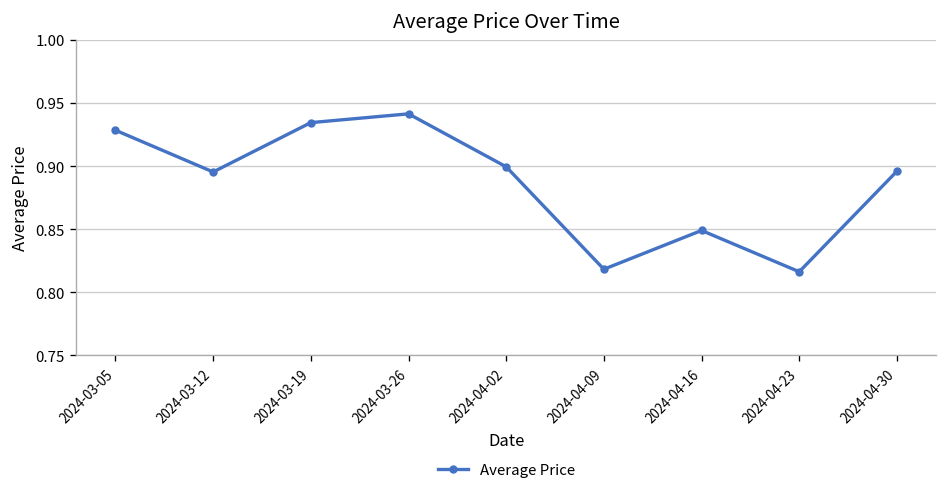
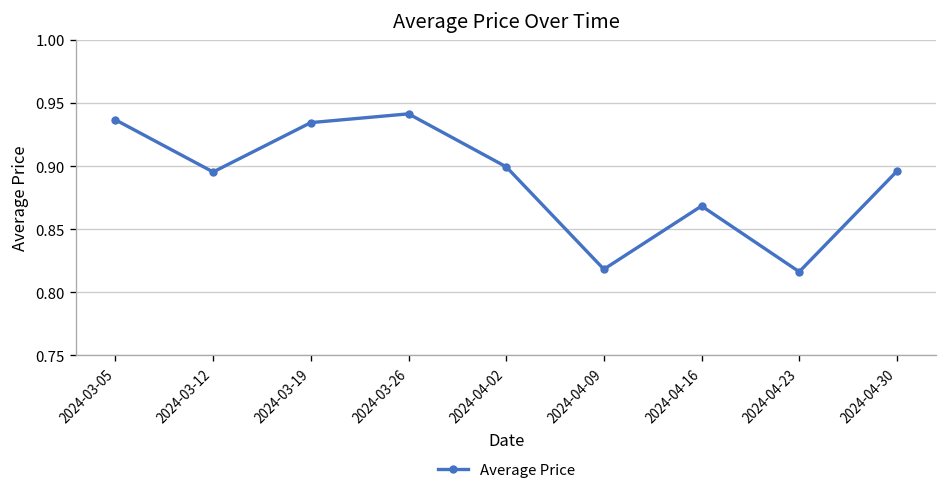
  {
-   "2024-03-05": 0.929,
+   "2024-03-05": 0.937,
    "2024-03-12": 0.895,
    "2024-03-19": 0.935,
    "2024-03-26": 0.942,
    "2024-04-02": 0.900,
    "2024-04-09": 0.818,
-   "2024-04-16": 0.849,
+   "2024-04-16": 0.868,
    "2024-04-23": 0.816,
    "2024-04-30": 0.896
  }
